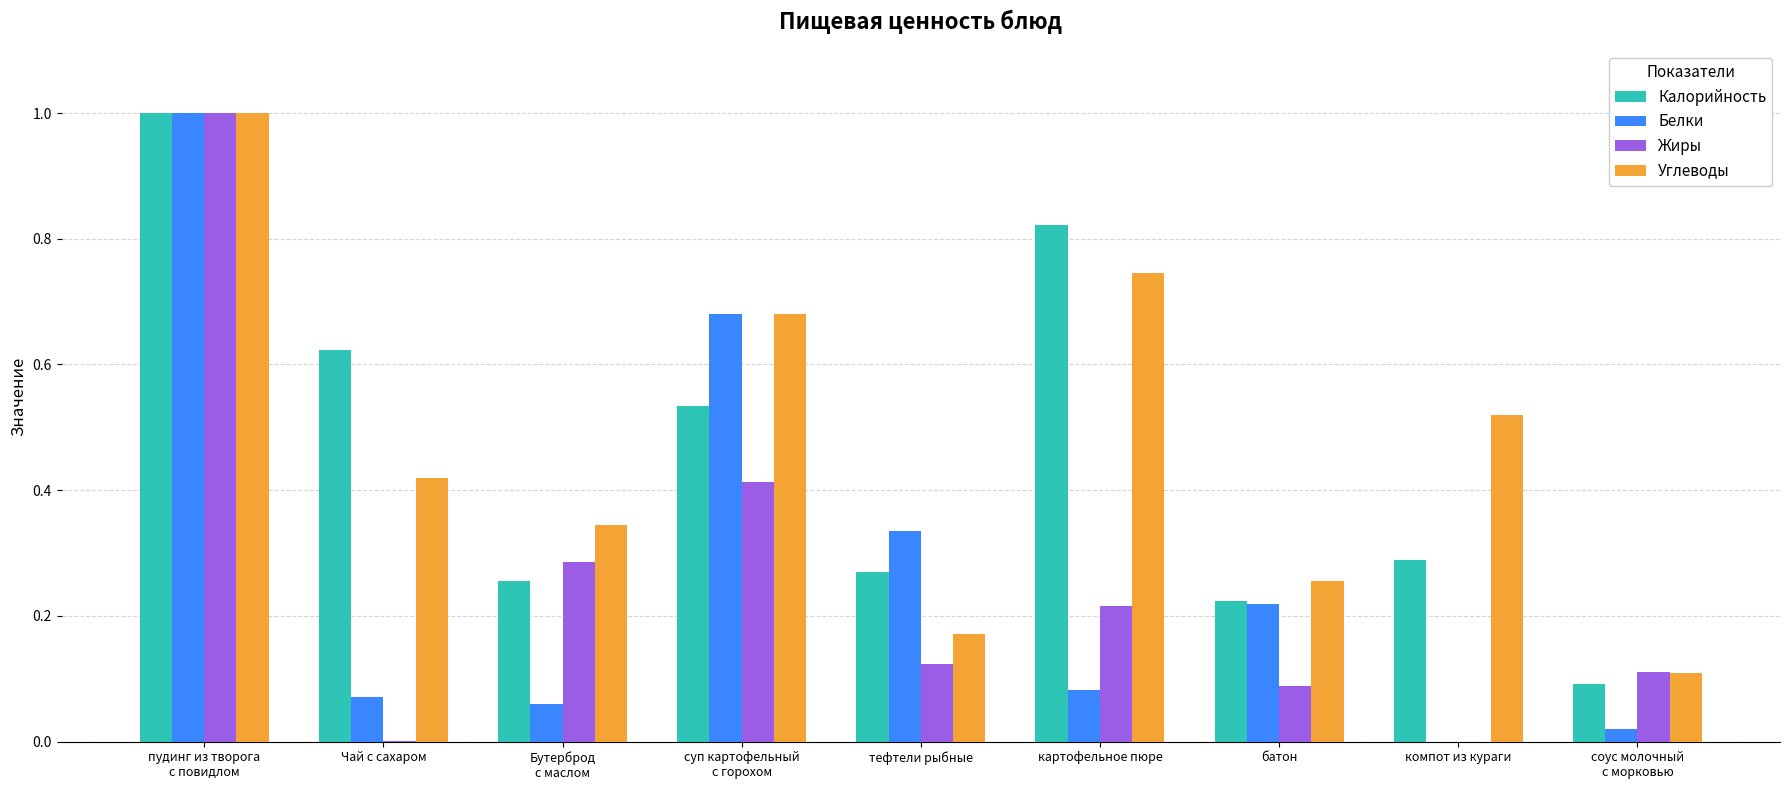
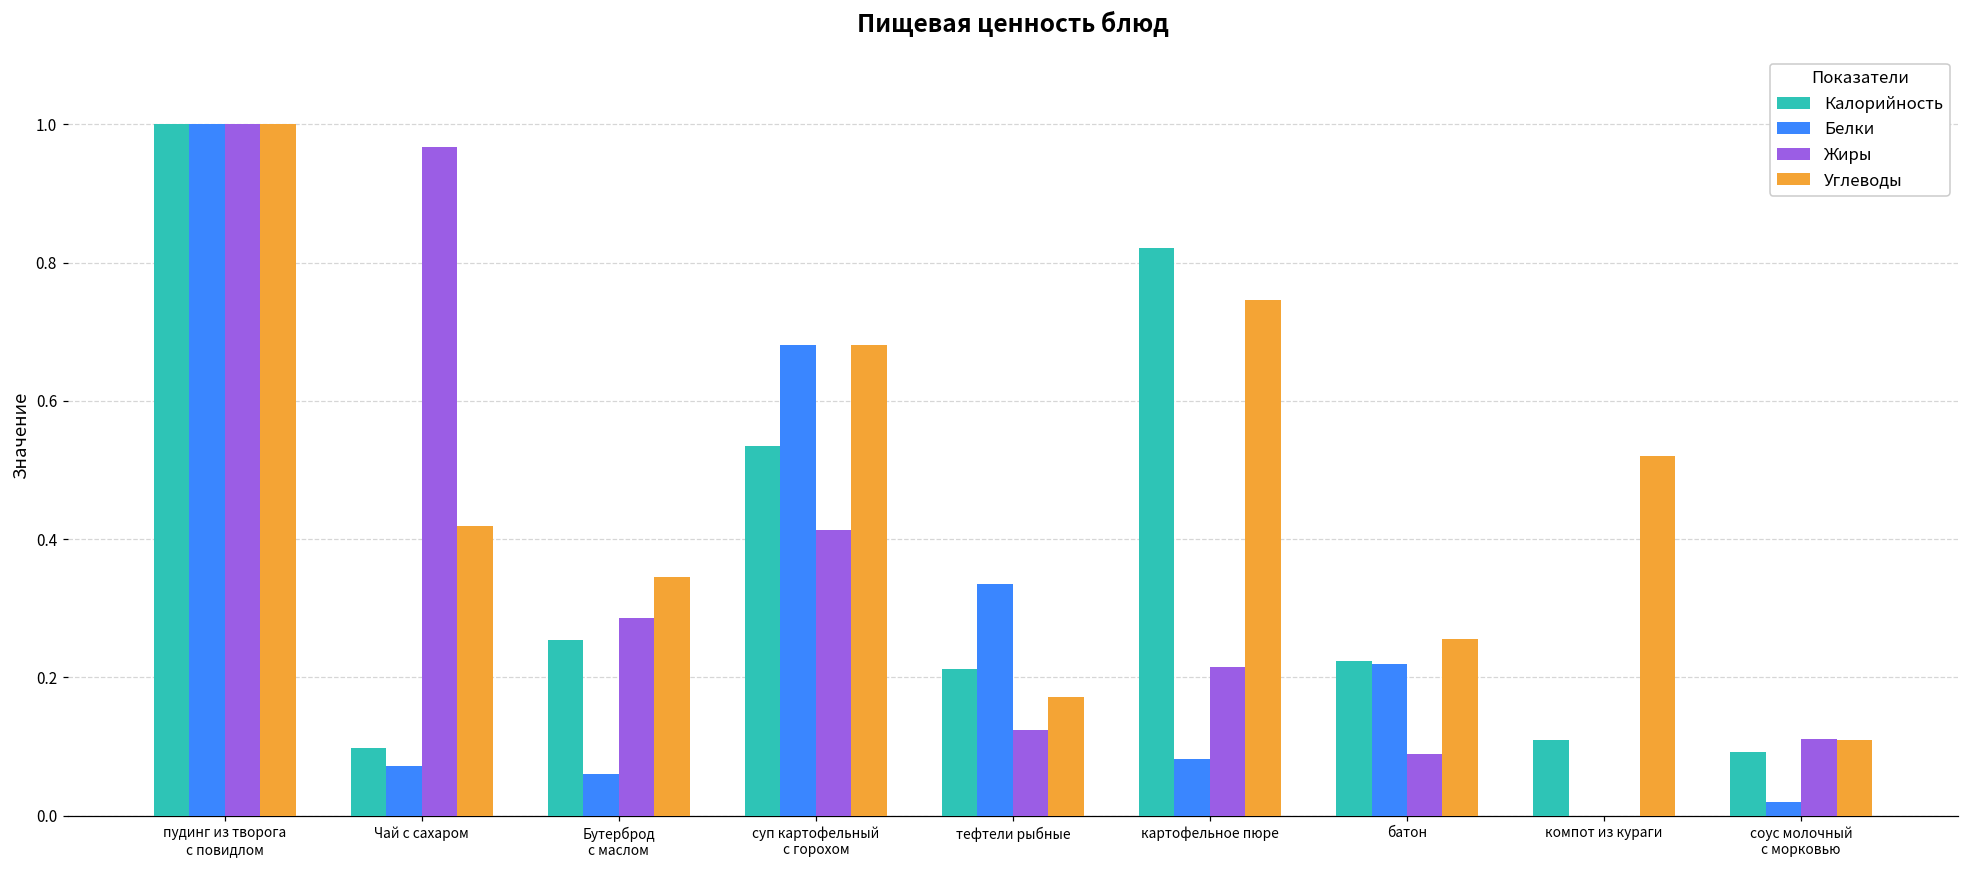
  {
    "Калорийность": {
      "пудинг из творога с повидлом": 1.00,
-     "Чай с сахаром": 0.62,
+     "Чай с сахаром": 0.10,
      "Бутерброд с маслом": 0.25,
      "суп картофельный с горохом": 0.53,
-     "тефтели рыбные": 0.27,
+     "тефтели рыбные": 0.21,
      "картофельное пюре": 0.82,
      "батон": 0.22,
-     "компот из кураги": 0.29,
+     "компот из кураги": 0.11,
      "соус молочный с морковью": 0.09
    },
    "Белки": {
      "пудинг из творога с повидлом": 1.00,
      "Чай с сахаром": 0.07,
      "Бутерброд с маслом": 0.06,
      "суп картофельный с горохом": 0.68,
      "тефтели рыбные": 0.34,
      "картофельное пюре": 0.08,
      "батон": 0.22,
      "компот из кураги": 0.00,
      "соус молочный с морковью": 0.02
    },
    "Жиры": {
      "пудинг из творога с повидлом": 1.00,
-     "Чай с сахаром": 0.00,
+     "Чай с сахаром": 0.97,
      "Бутерброд с маслом": 0.29,
      "суп картофельный с горохом": 0.41,
      "тефтели рыбные": 0.12,
      "картофельное пюре": 0.22,
      "батон": 0.09,
      "компот из кураги": 0.00,
      "соус молочный с морковью": 0.11
    },
    "Углеводы": {
      "пудинг из творога с повидлом": 1.00,
      "Чай с сахаром": 0.42,
      "Бутерброд с маслом": 0.34,
      "суп картофельный с горохом": 0.68,
      "тефтели рыбные": 0.17,
      "картофельное пюре": 0.75,
      "батон": 0.26,
      "компот из кураги": 0.52,
      "соус молочный с морковью": 0.11
    }
  }
